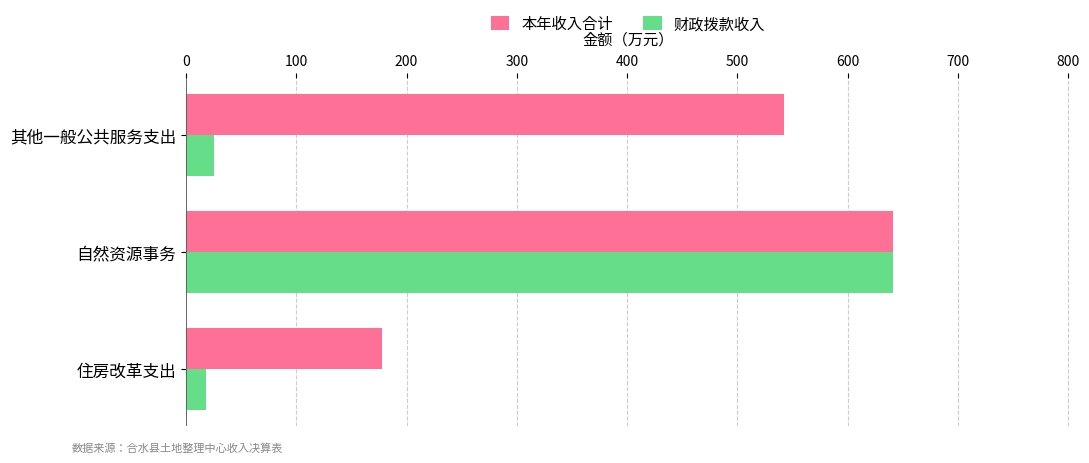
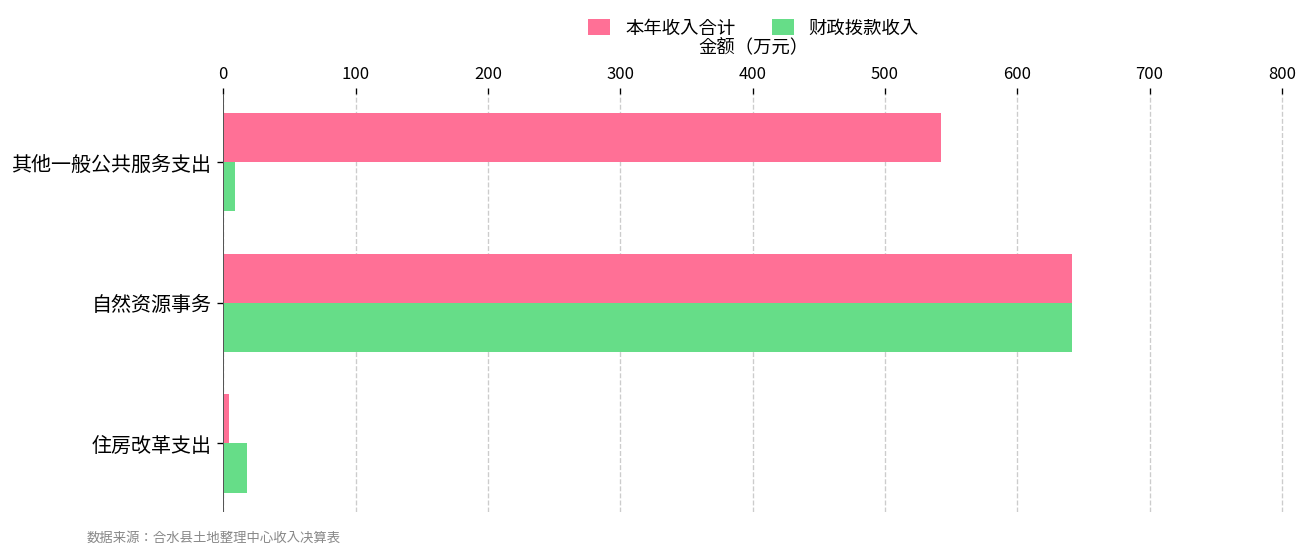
  {
    "本年收入合计": {
      "其他一般公共服务支出": 542,
      "自然资源事务": 641,
-     "住房改革支出": 178
+     "住房改革支出": 4
    },
    "财政拨款收入": {
-     "其他一般公共服务支出": 25,
+     "其他一般公共服务支出": 9,
      "自然资源事务": 641,
      "住房改革支出": 18
    }
  }
